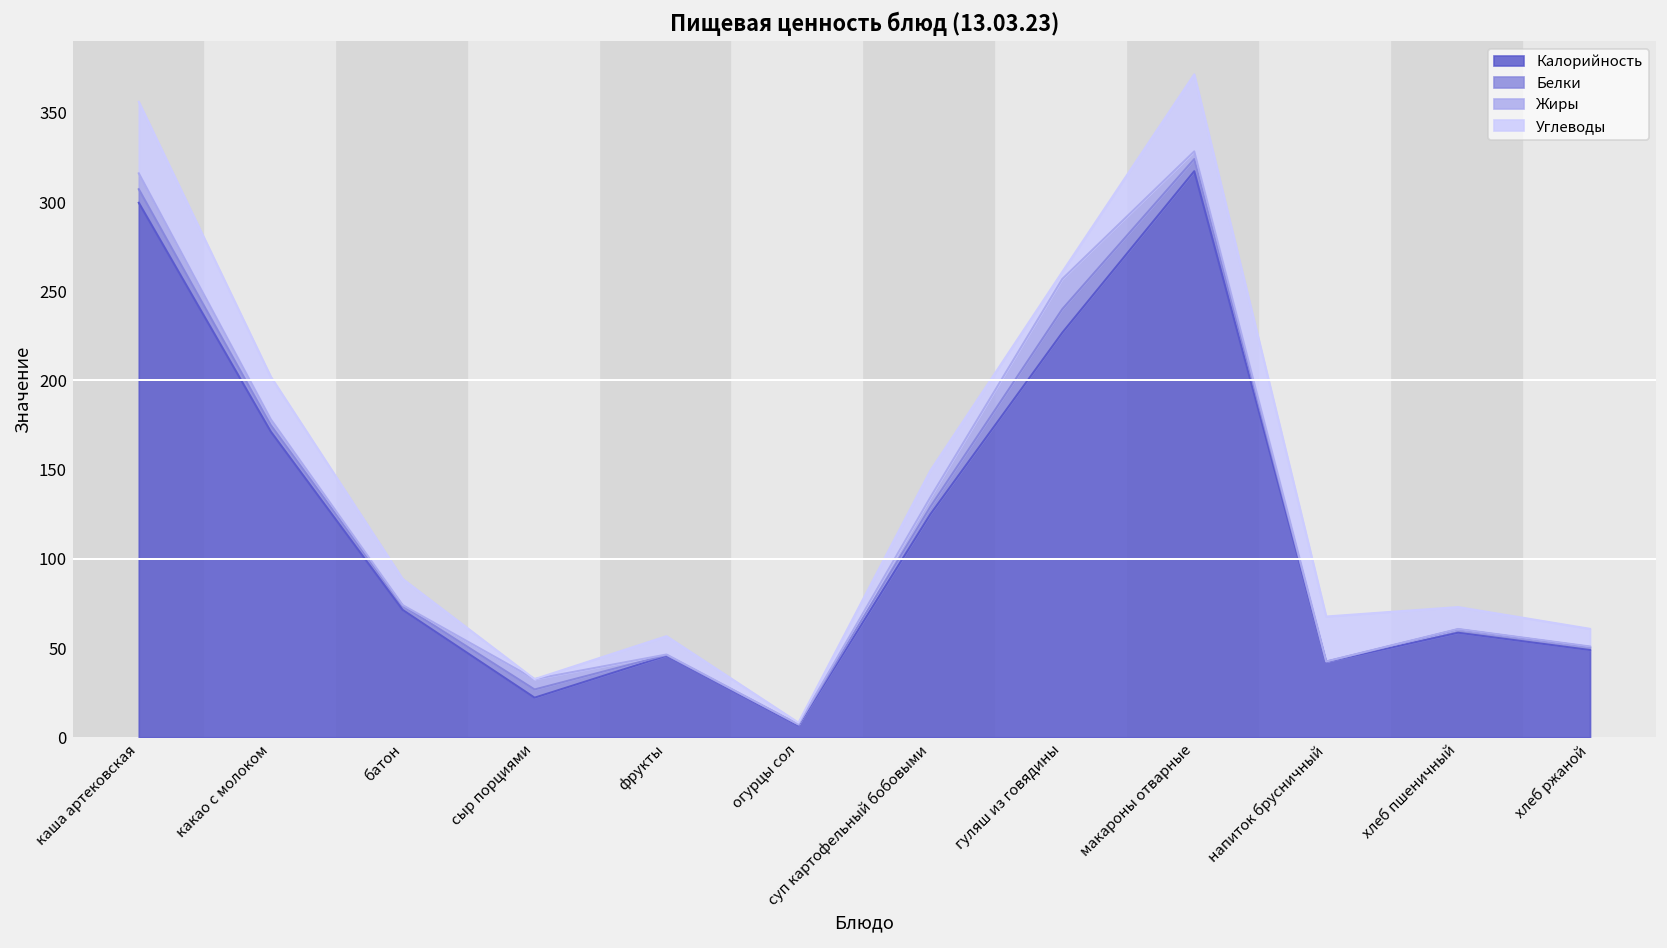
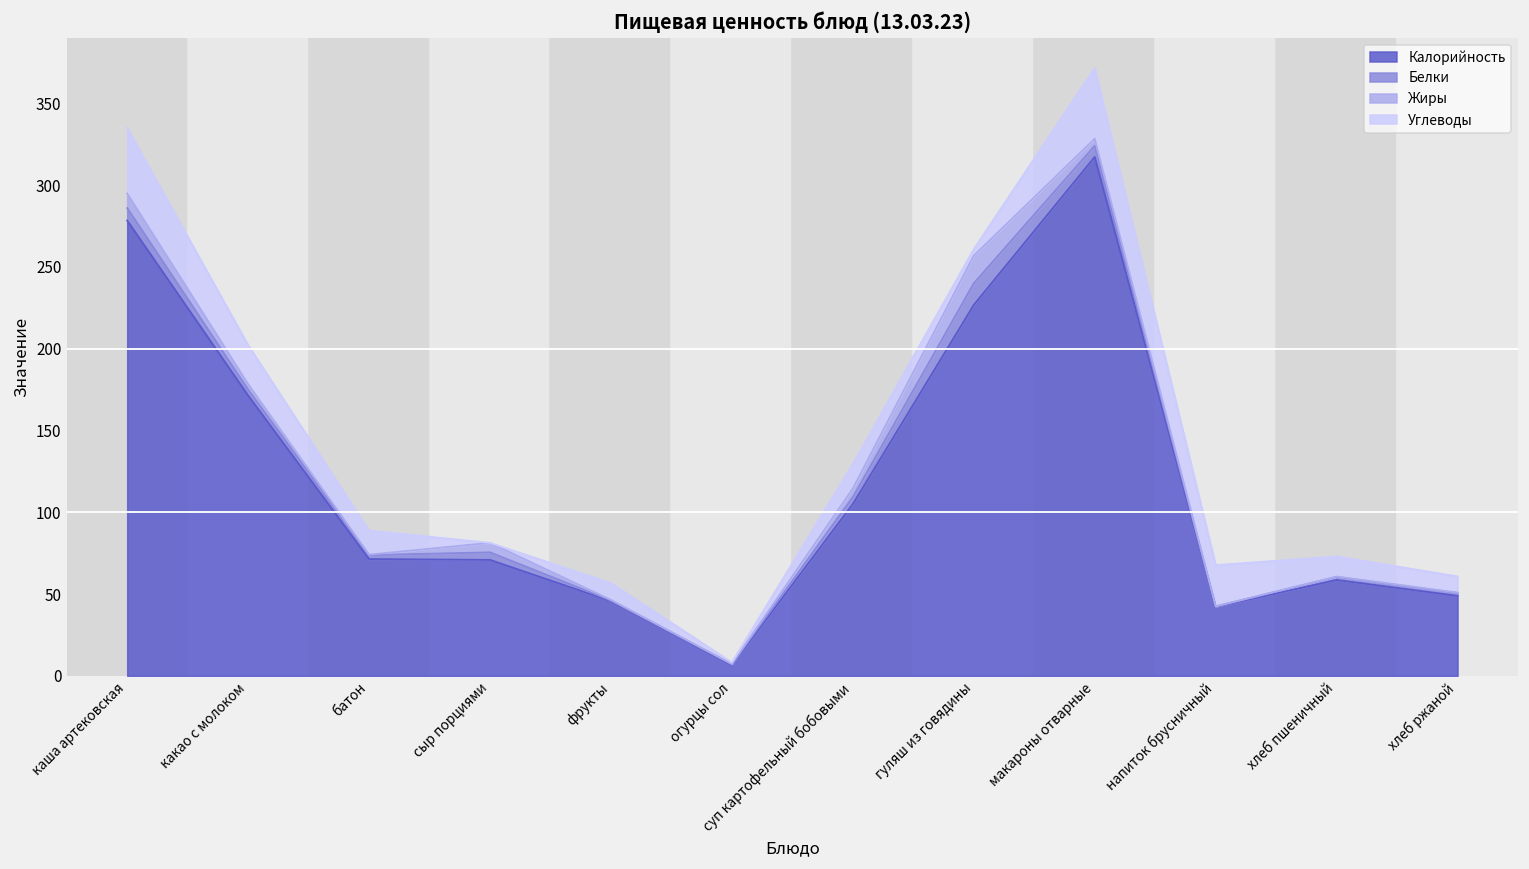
  {
    "Калорийность": {
-     "каша артековская": 300,
+     "каша артековская": 278,
      "какао с молоком": 171,
      "батон": 71,
-     "сыр порциями": 22,
-     "суп картофельный бобовыми": 125,
+     "сыр порциями": 71,
+     "суп картофельный бобовыми": 105,
      "гуляш из говядины": 227,
      "макароны отварные": 317,
      "хлеб пшеничный": 59
    }
  }
